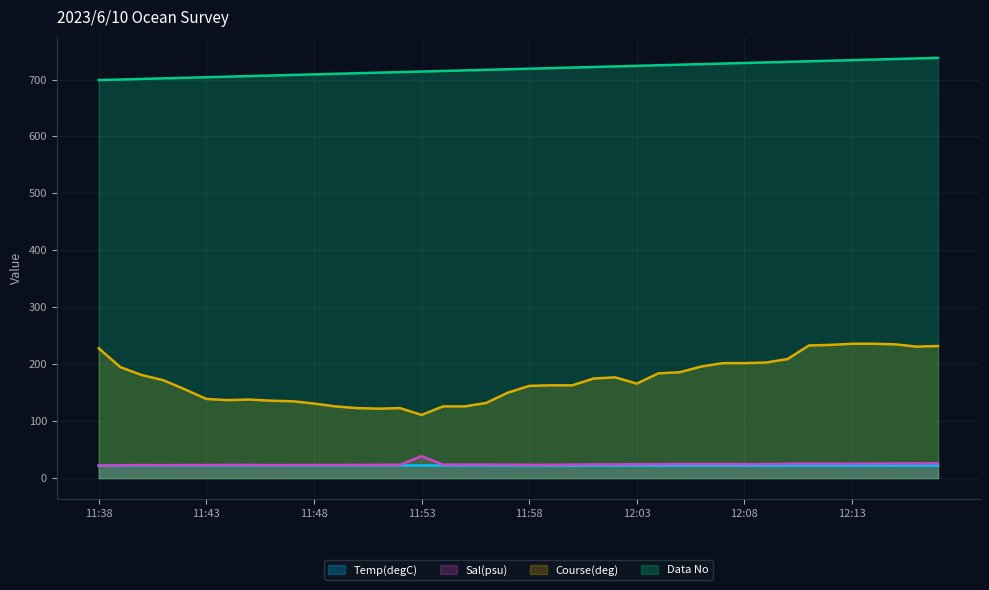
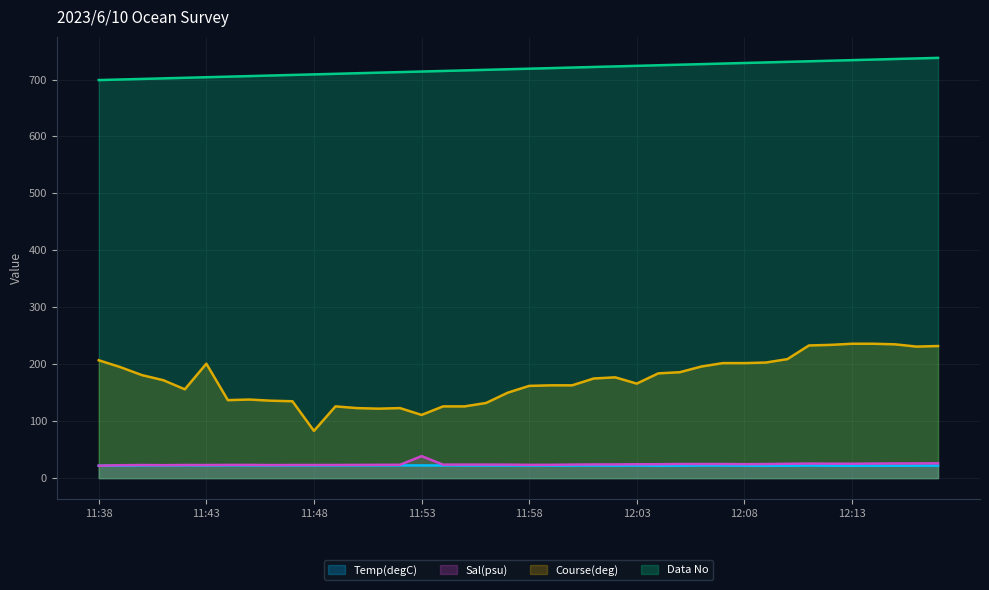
  {
    "Sal(psu)": {
      "11:53": 40
    },
    "Course(deg)": {
-     "11:38": 230,
-     "11:43": 140,
-     "11:48": 130,
+     "11:38": 210,
+     "11:43": 200,
+     "11:48": 80,
      "11:53": 110,
      "11:58": 160,
      "12:03": 170,
      "12:08": 200,
      "12:13": 240
    }
  }
